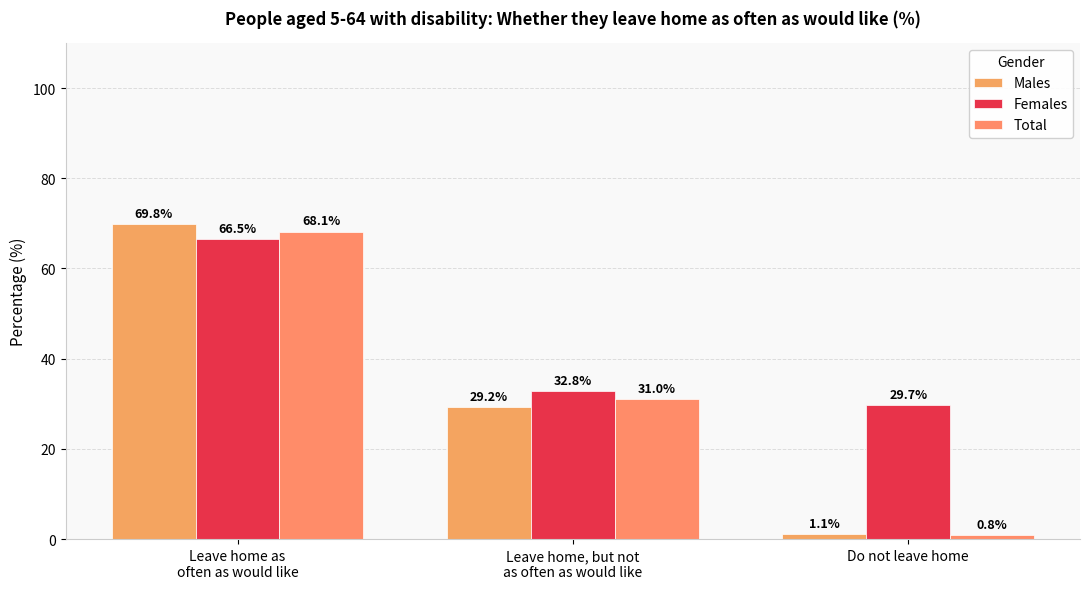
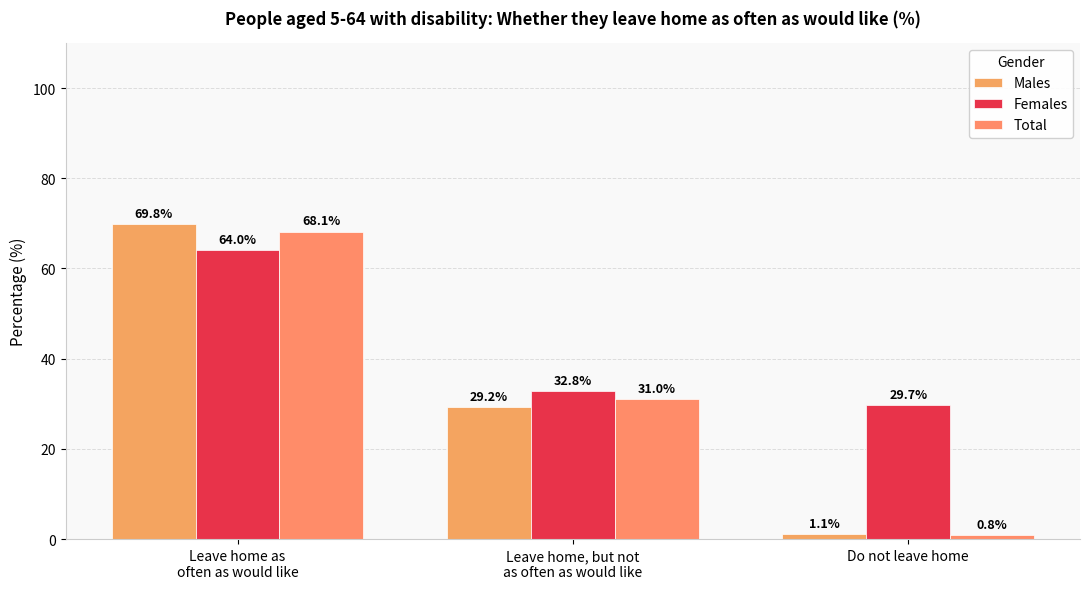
  {
    "Females": {
-     "Leave home as often as would like": "66.5%",
+     "Leave home as often as would like": "64.0%",
      "Leave home, but not as often as would like": "32.8%",
      "Do not leave home": "29.7%"
    }
  }
